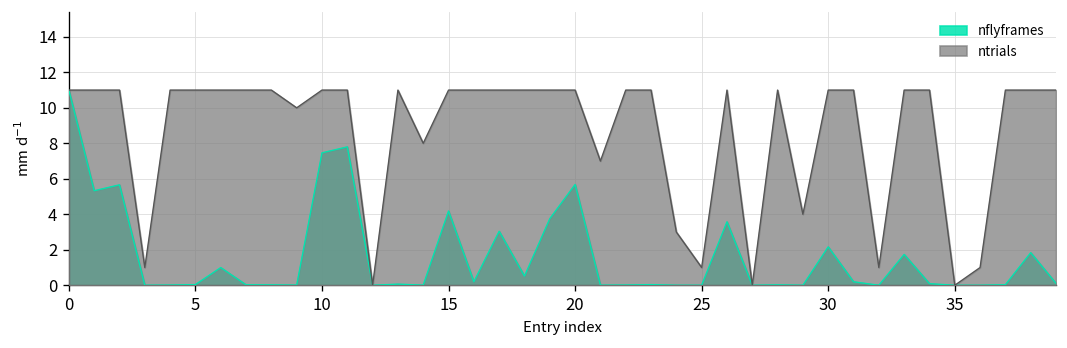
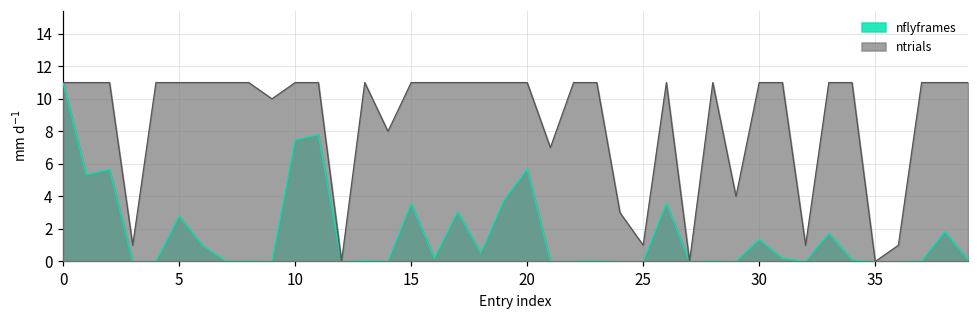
  {
    "nflyframes": {
-     "5": 0.0,
+     "5": 2.8,
      "10": 7.5,
-     "15": 4.2,
+     "15": 3.5,
      "20": 5.7,
      "25": 0.0,
-     "30": 2.2
+     "30": 1.3
    },
    "ntrials": {
      "5": 11.0,
      "10": 11.0,
      "15": 11.0,
      "20": 11.0,
      "25": 1.0,
      "30": 11.0
    }
  }
